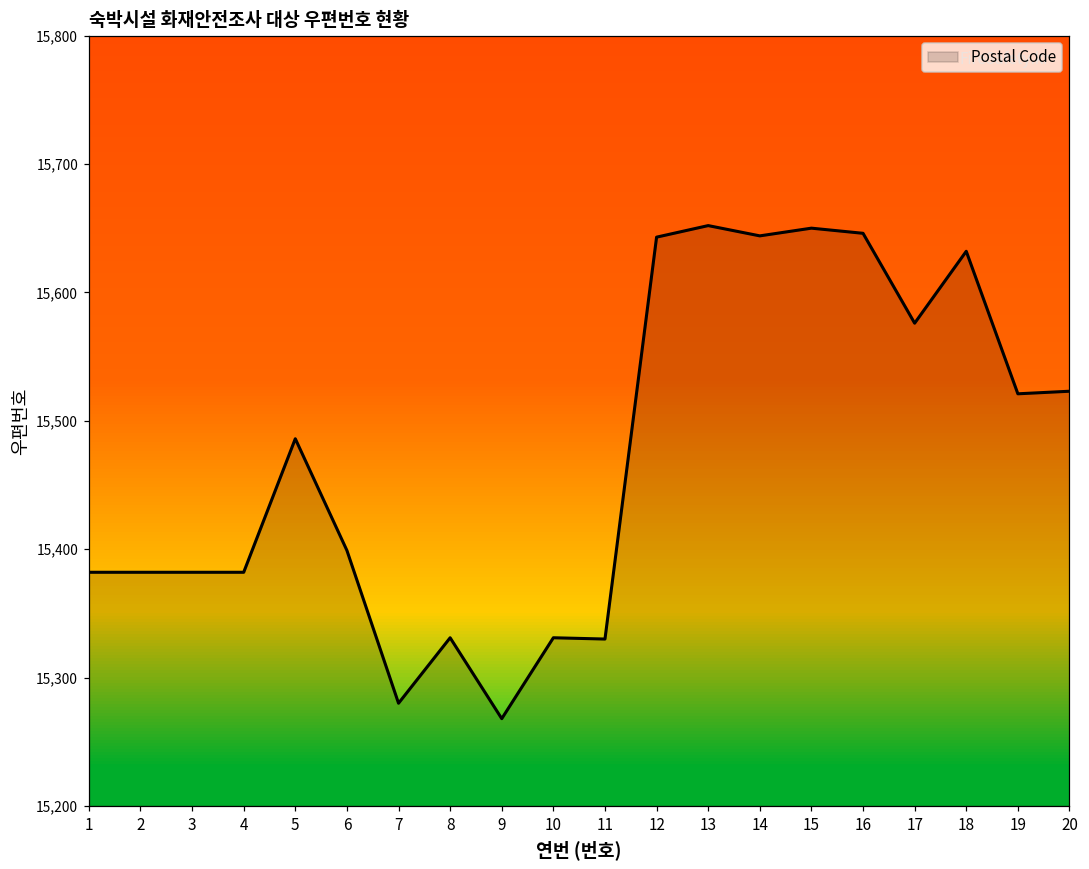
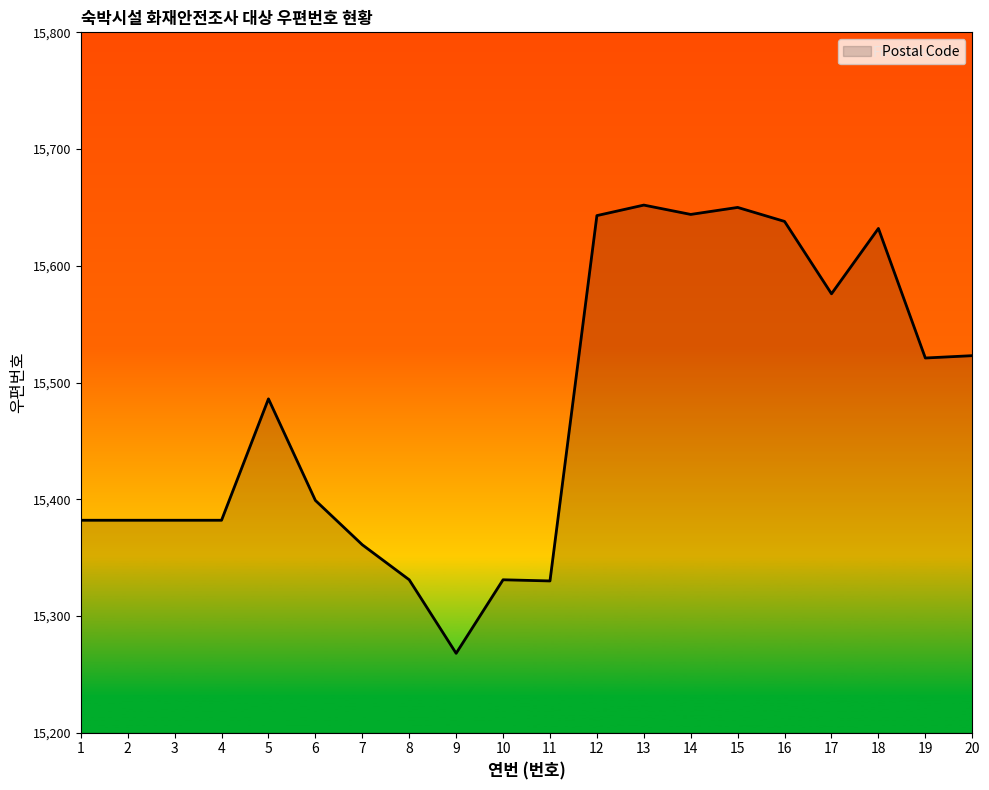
  {
    "1": "15,382",
    "2": "15,382",
    "3": "15,382",
    "4": "15,382",
    "5": "15,486",
    "6": "15,399",
-   "7": "15,280",
+   "7": "15,361",
    "8": "15,331",
    "9": "15,268",
    "10": "15,331",
    "11": "15,330",
    "12": "15,643",
    "13": "15,652",
    "14": "15,644",
    "15": "15,650",
-   "16": "15,646",
+   "16": "15,638",
    "17": "15,576",
    "18": "15,632",
    "19": "15,521",
    "20": "15,523"
  }
